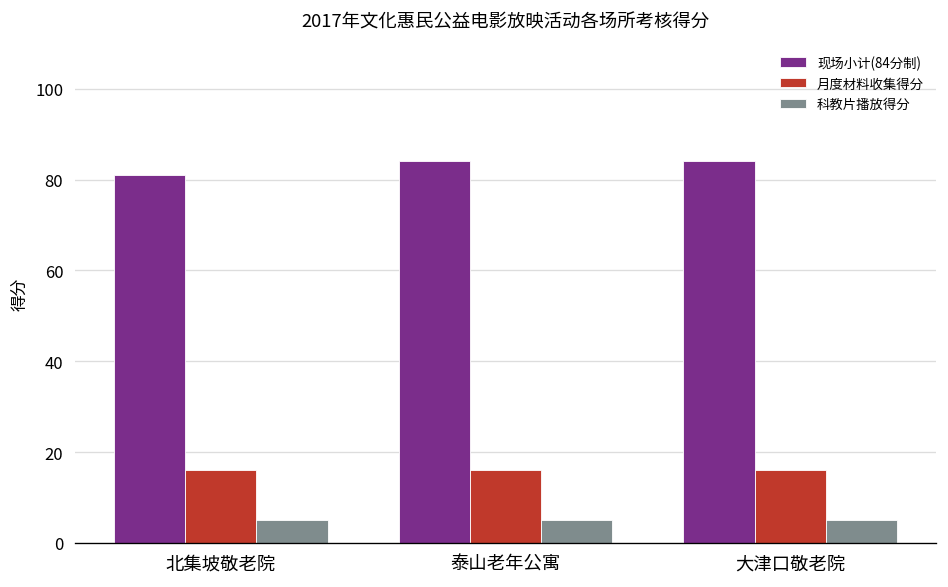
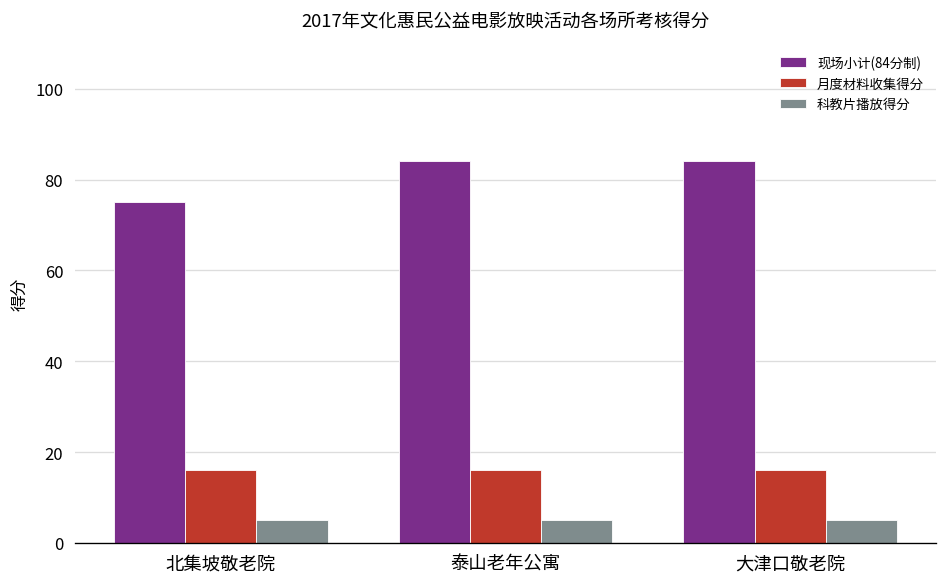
  {
    "现场小计(84分制)": {
-     "北集坡敬老院": 81,
+     "北集坡敬老院": 75,
      "泰山老年公寓": 84,
      "大津口敬老院": 84
    },
    "月度材料收集得分": {
      "北集坡敬老院": 16,
      "泰山老年公寓": 16,
      "大津口敬老院": 16
    },
    "科教片播放得分": {
      "北集坡敬老院": 5,
      "泰山老年公寓": 5,
      "大津口敬老院": 5
    }
  }
